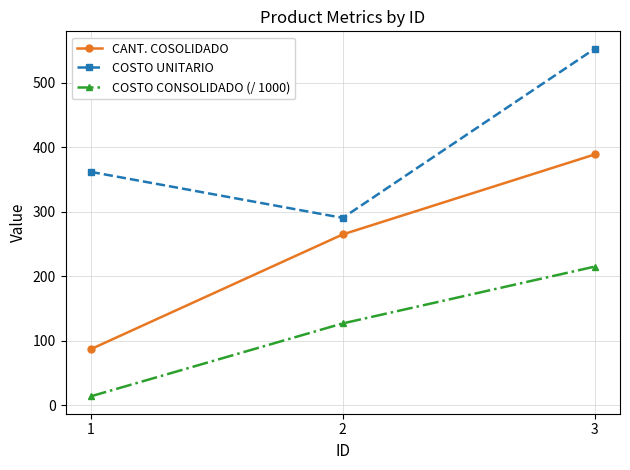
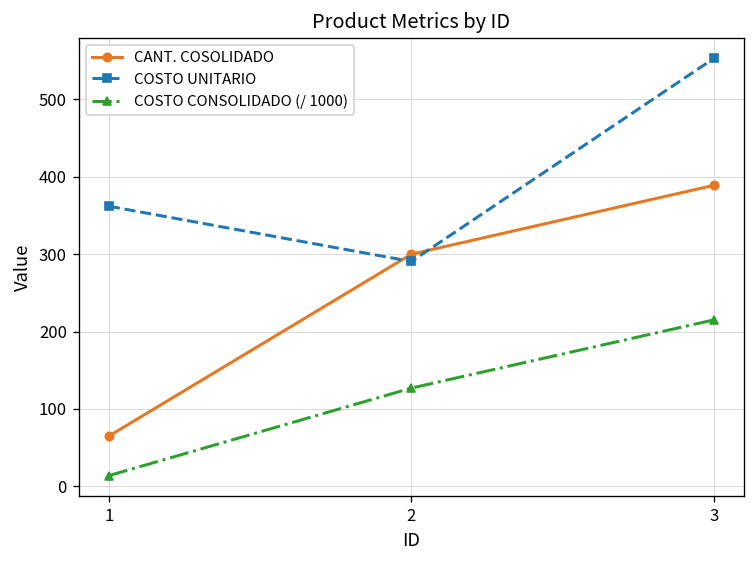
  {
    "CANT. COSOLIDADO": {
-     "1": 90,
-     "2": 270,
+     "1": 70,
+     "2": 300,
      "3": 390
    },
    "COSTO UNITARIO": {
      "1": 360,
      "2": 290,
      "3": 550
    },
    "COSTO CONSOLIDADO (/ 1000)": {
      "1": 10,
      "2": 130,
      "3": 220
    }
  }
